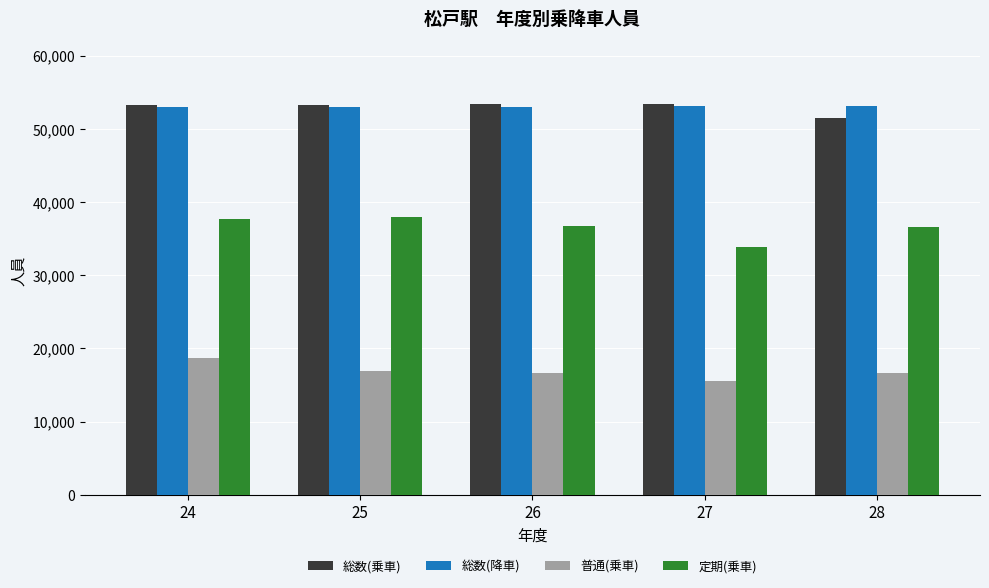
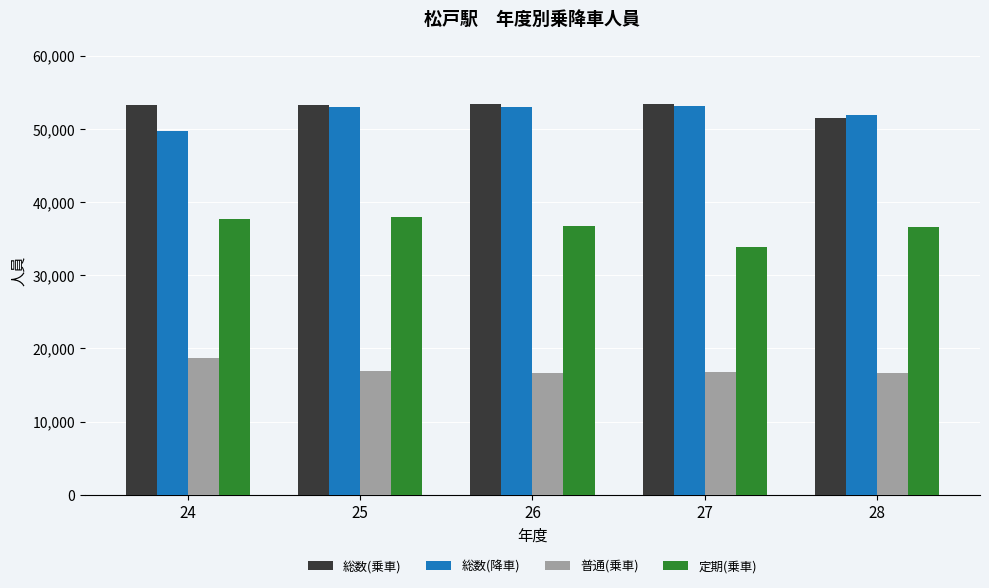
  {
    "総数(乗車)": {
      "24": "53,000",
      "25": "53,000",
      "26": "53,000",
      "27": "53,000",
      "28": "52,000"
    },
    "総数(降車)": {
-     "24": "53,000",
+     "24": "50,000",
      "25": "53,000",
      "26": "53,000",
      "27": "53,000",
-     "28": "53,000"
+     "28": "52,000"
    },
    "普通(乗車)": {
      "24": "19,000",
      "25": "17,000",
      "26": "17,000",
-     "27": "16,000",
+     "27": "17,000",
      "28": "17,000"
    },
    "定期(乗車)": {
      "24": "38,000",
      "25": "38,000",
      "26": "37,000",
      "27": "34,000",
      "28": "37,000"
    }
  }
